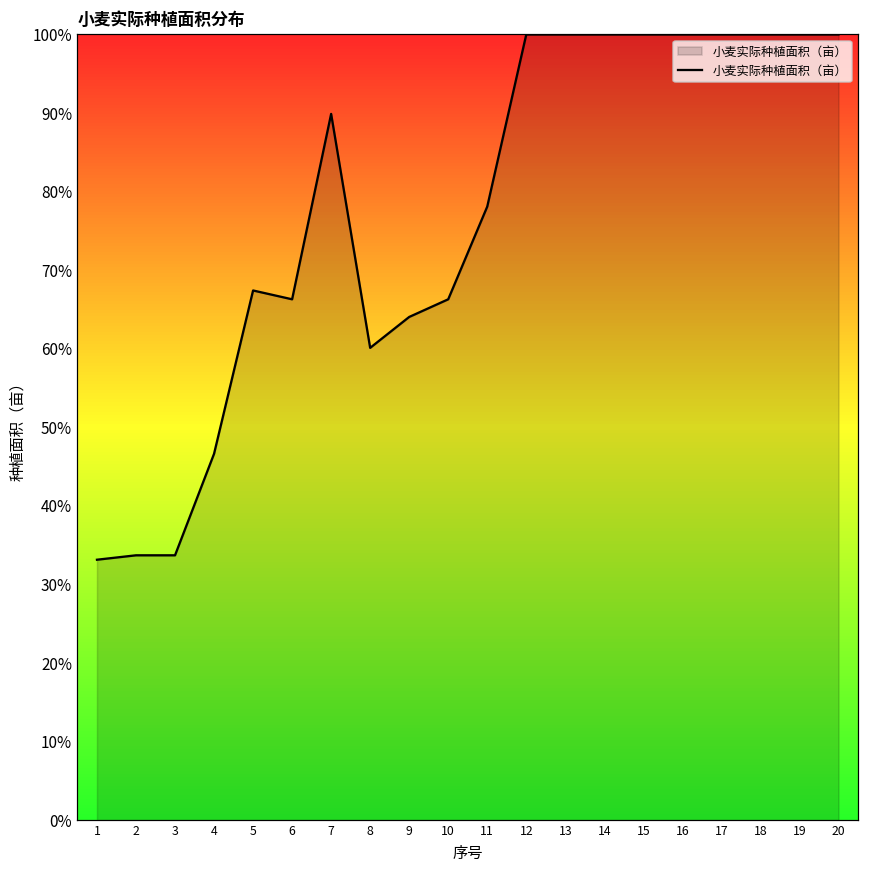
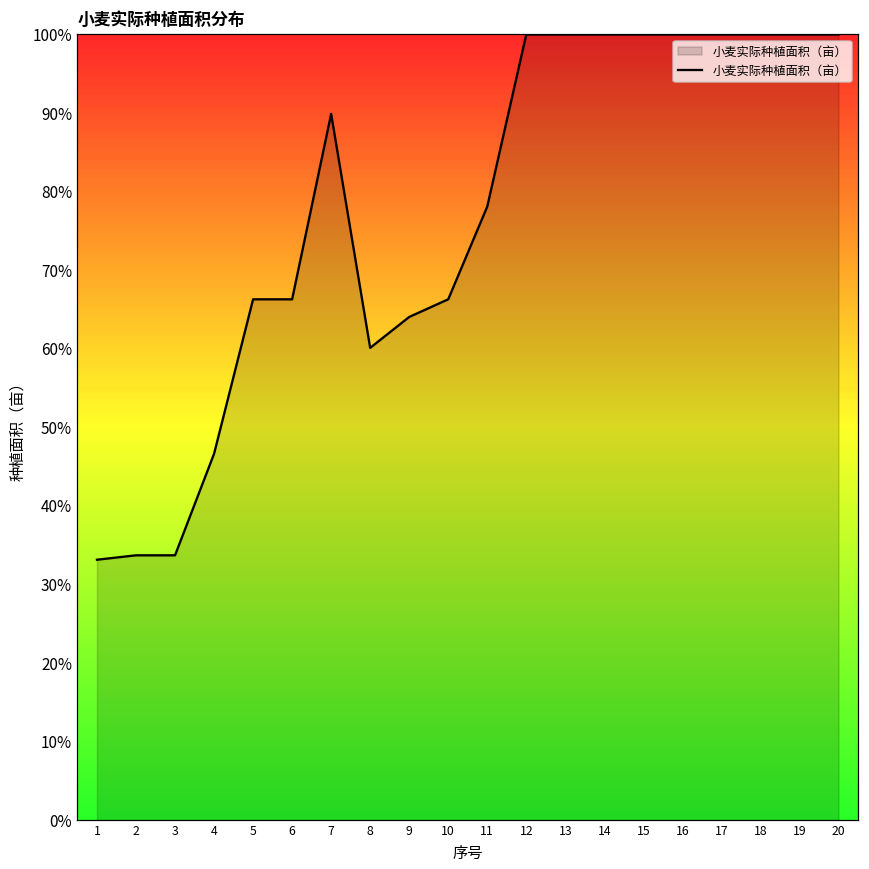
  {
    "1": "33%",
    "2": "34%",
    "3": "34%",
    "4": "47%",
-   "5": "67%",
+   "5": "66%",
    "6": "66%",
    "7": "90%",
    "8": "60%",
    "9": "64%",
    "10": "66%",
    "11": "78%",
    "12": "100%",
    "13": "100%",
    "14": "100%",
    "15": "100%",
    "16": "100%",
    "17": "100%",
    "18": "100%",
    "19": "100%",
    "20": "100%"
  }
